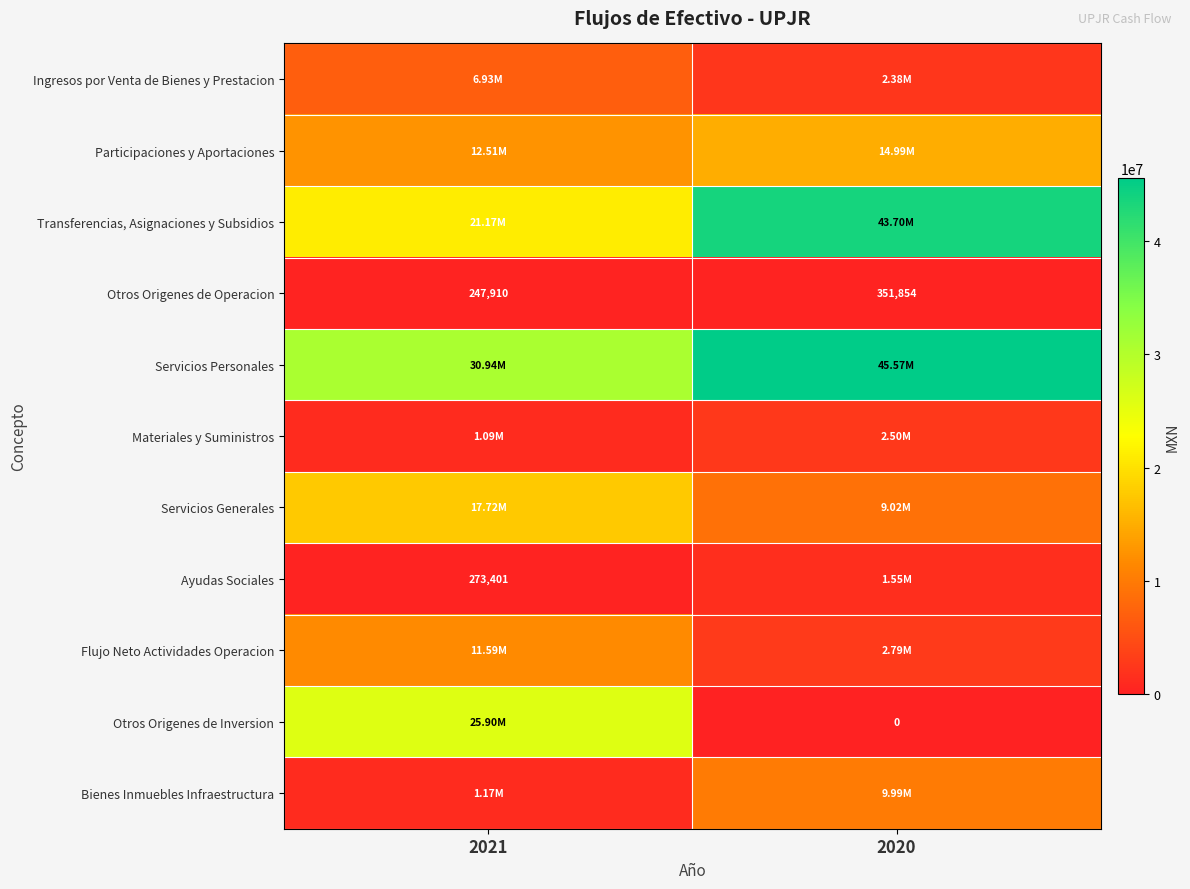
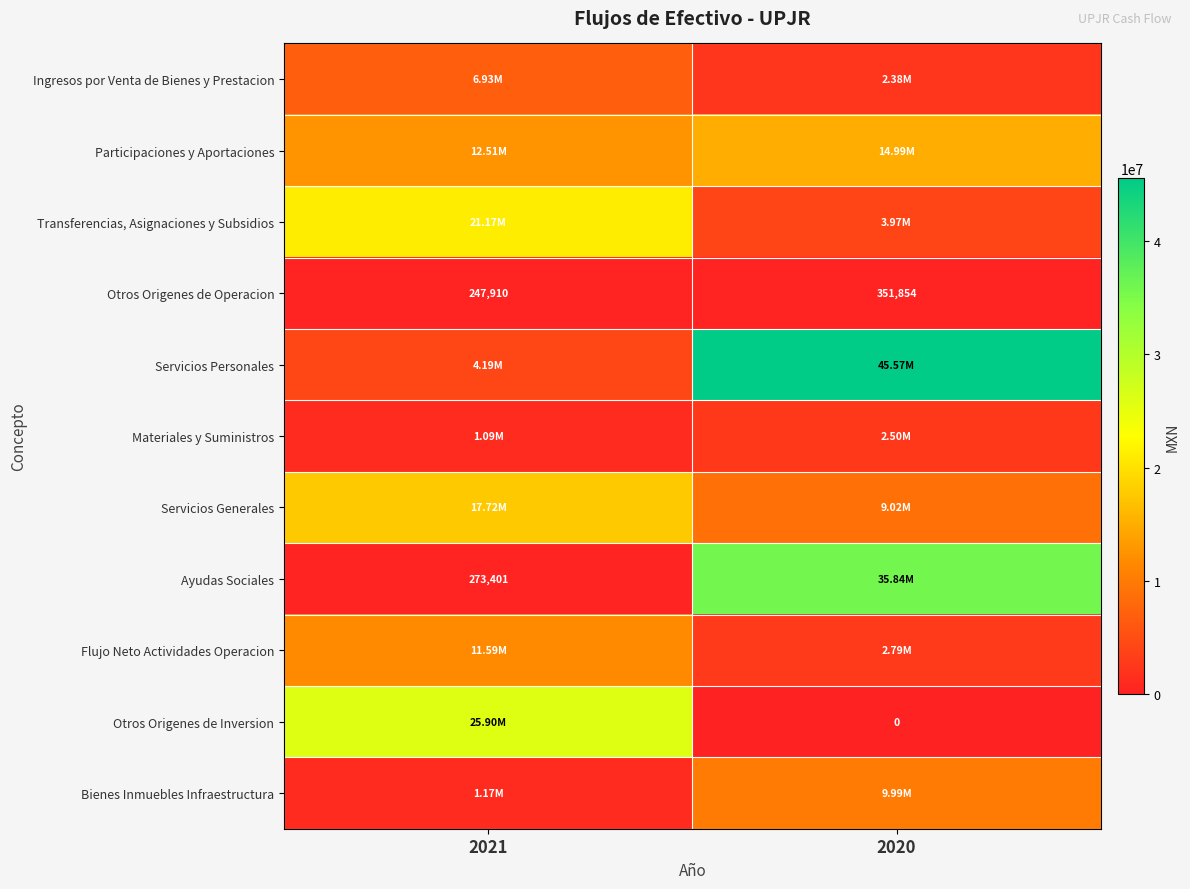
  {
    "Ingresos por Venta de Bienes y Prestacion": {
      "2021": "6.93M",
      "2020": "2.38M"
    },
    "Participaciones y Aportaciones": {
      "2021": "12.51M",
      "2020": "14.99M"
    },
    "Transferencias, Asignaciones y Subsidios": {
      "2021": "21.17M",
-     "2020": "43.70M"
+     "2020": "3.97M"
    },
    "Otros Origenes de Operacion": {
      "2021": "247,910",
      "2020": "351,854"
    },
    "Servicios Personales": {
-     "2021": "30.94M",
+     "2021": "4.19M",
      "2020": "45.57M"
    },
    "Materiales y Suministros": {
      "2021": "1.09M",
      "2020": "2.50M"
    },
    "Servicios Generales": {
      "2021": "17.72M",
      "2020": "9.02M"
    },
    "Ayudas Sociales": {
      "2021": "273,401",
-     "2020": "1.55M"
+     "2020": "35.84M"
    },
    "Flujo Neto Actividades Operacion": {
      "2021": "11.59M",
      "2020": "2.79M"
    },
    "Otros Origenes de Inversion": {
      "2021": "25.90M",
      "2020": "0"
    },
    "Bienes Inmuebles Infraestructura": {
      "2021": "1.17M",
      "2020": "9.99M"
    }
  }
